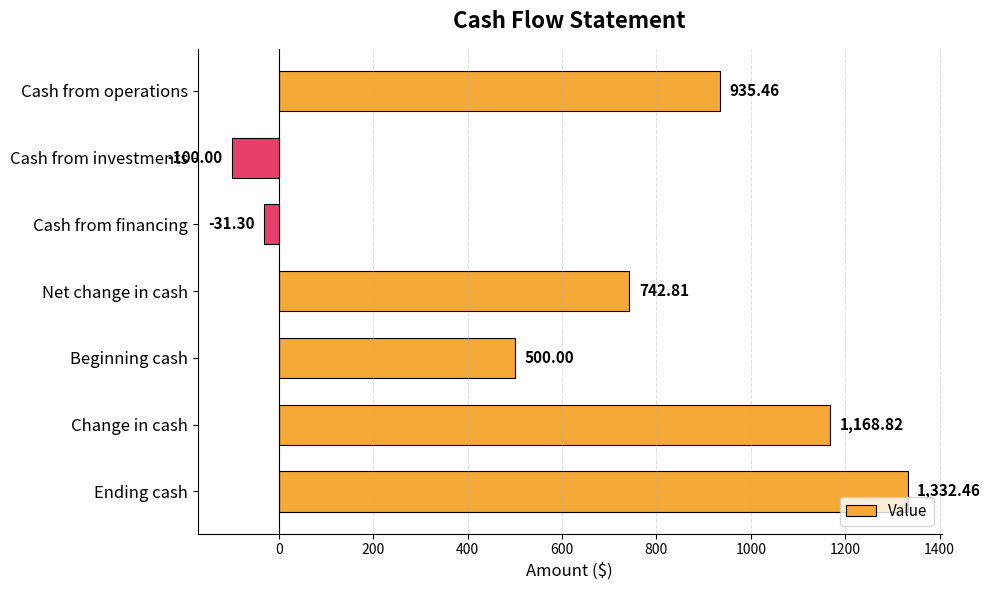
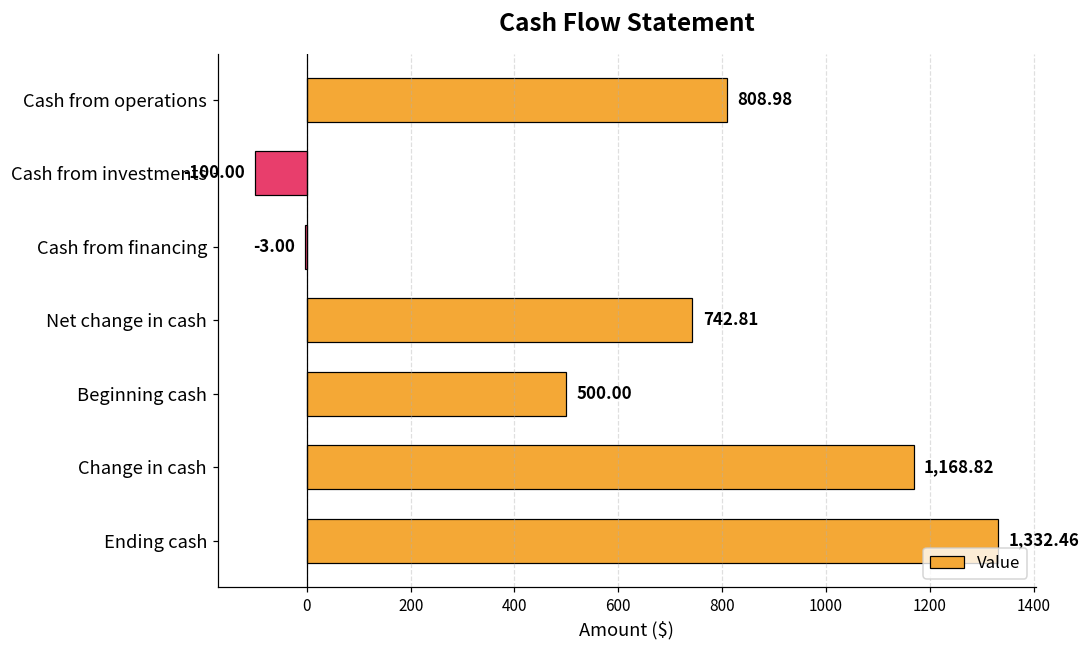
  {
-   "Cash from operations": "935.46",
+   "Cash from operations": "808.98",
    "Cash from investments": "-100.00",
-   "Cash from financing": "-31.30",
+   "Cash from financing": "-3.00",
    "Net change in cash": "742.81",
    "Beginning cash": "500.00",
    "Change in cash": "1,168.82"
  }
